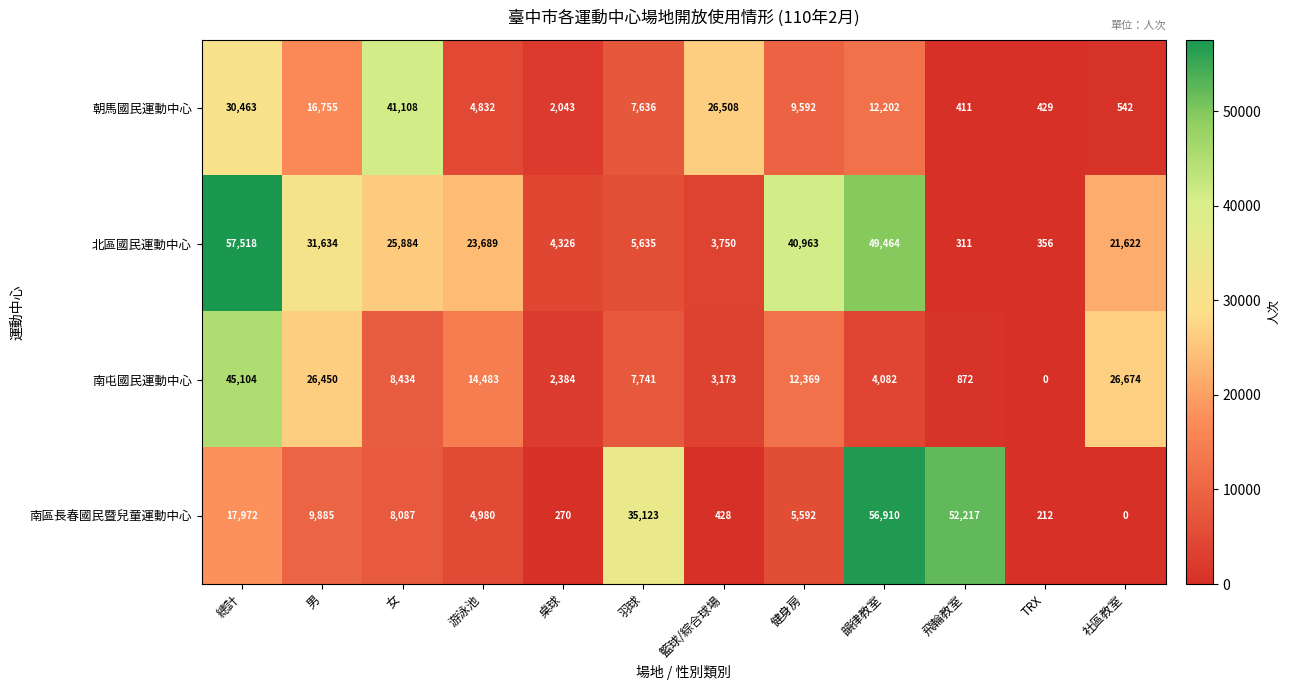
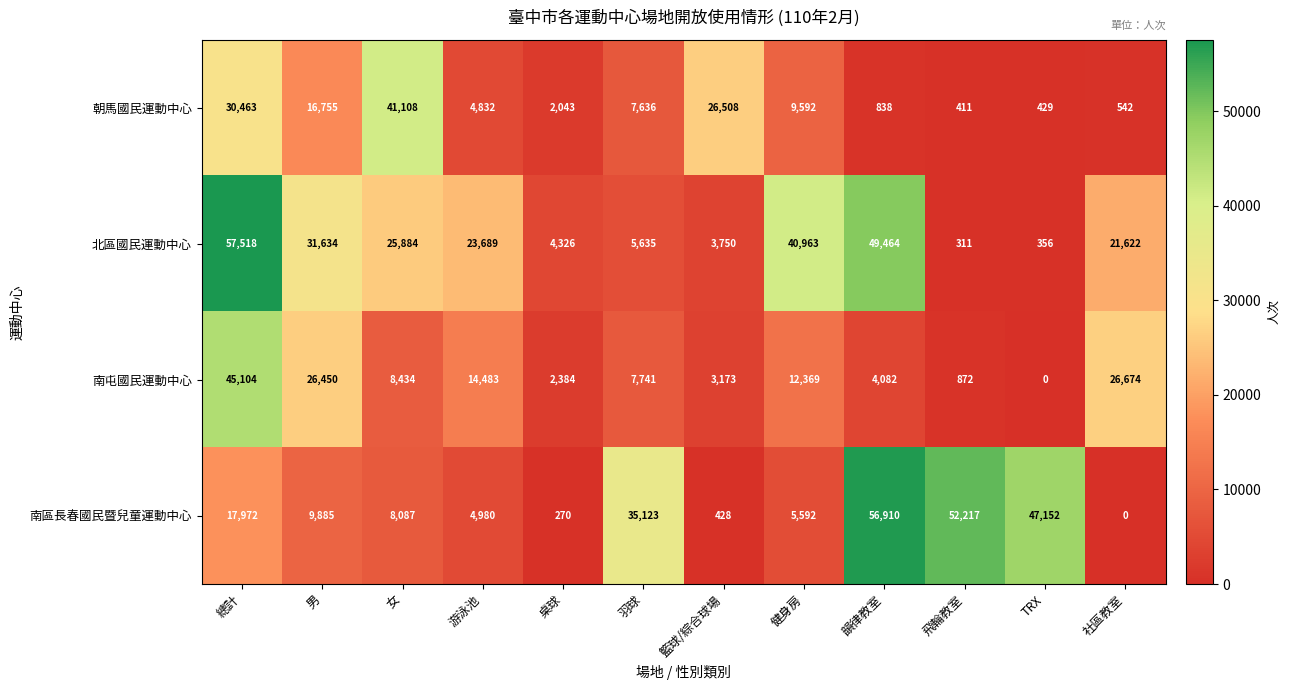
  {
    "朝馬國民運動中心": {
      "總計": "30,463",
      "男": "16,755",
      "女": "41,108",
      "游泳池": "4,832",
      "桌球": "2,043",
      "羽球": "7,636",
      "籃球/綜合球場": "26,508",
      "健身房": "9,592",
-     "韻律教室": "12,202",
+     "韻律教室": "838",
      "飛輪教室": "411",
      "TRX": "429",
      "社區教室": "542"
    },
    "北區國民運動中心": {
      "總計": "57,518",
      "男": "31,634",
      "女": "25,884",
      "游泳池": "23,689",
      "桌球": "4,326",
      "羽球": "5,635",
      "籃球/綜合球場": "3,750",
      "健身房": "40,963",
      "韻律教室": "49,464",
      "飛輪教室": "311",
      "TRX": "356",
      "社區教室": "21,622"
    },
    "南屯國民運動中心": {
      "總計": "45,104",
      "男": "26,450",
      "女": "8,434",
      "游泳池": "14,483",
      "桌球": "2,384",
      "羽球": "7,741",
      "籃球/綜合球場": "3,173",
      "健身房": "12,369",
      "韻律教室": "4,082",
      "飛輪教室": "872",
      "TRX": "0",
      "社區教室": "26,674"
    },
    "南區長春國民暨兒童運動中心": {
      "總計": "17,972",
      "男": "9,885",
      "女": "8,087",
      "游泳池": "4,980",
      "桌球": "270",
      "羽球": "35,123",
      "籃球/綜合球場": "428",
      "健身房": "5,592",
      "韻律教室": "56,910",
      "飛輪教室": "52,217",
-     "TRX": "212",
+     "TRX": "47,152",
      "社區教室": "0"
    }
  }
